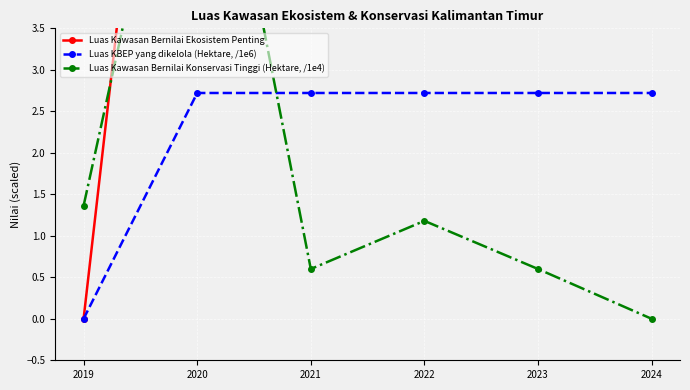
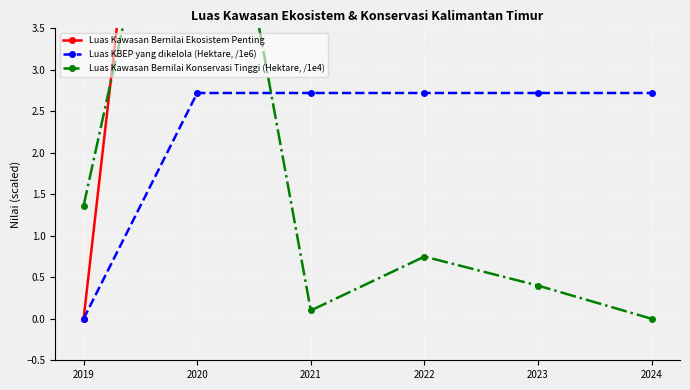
  {
    "Luas KBEP yang dikelola (Hektare, /1e6)": {
      "2020": 2.7,
      "2021": 2.7,
      "2022": 2.7,
      "2023": 2.7,
      "2024": 2.7
    },
    "Luas Kawasan Bernilai Konservasi Tinggi (Hektare, /1e4)": {
      "2019": 1.4,
-     "2021": 0.6,
-     "2022": 1.2,
-     "2023": 0.6,
+     "2021": 0.1,
+     "2022": 0.7,
+     "2023": 0.4,
      "2024": 0.0
    }
  }
